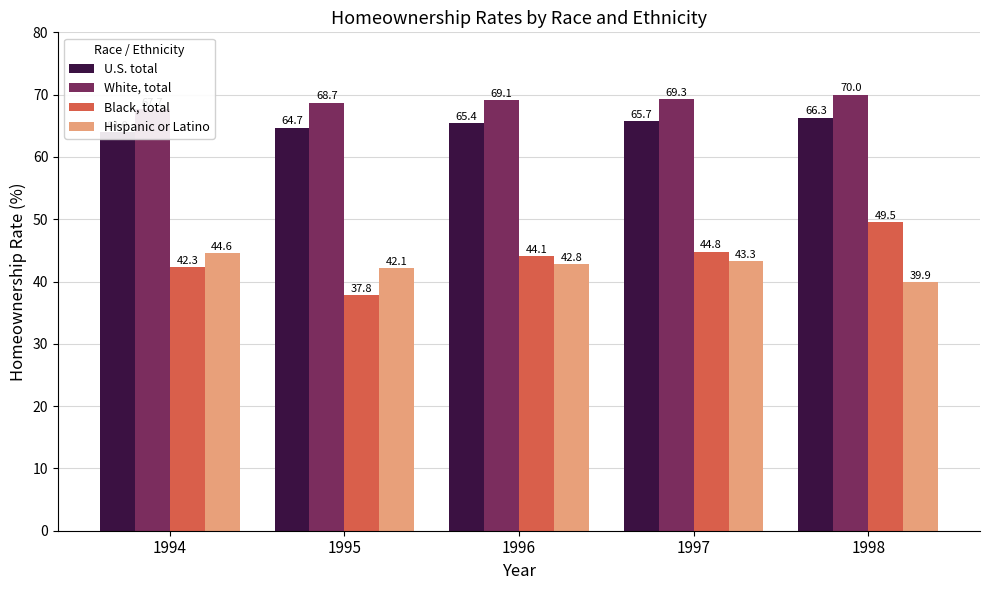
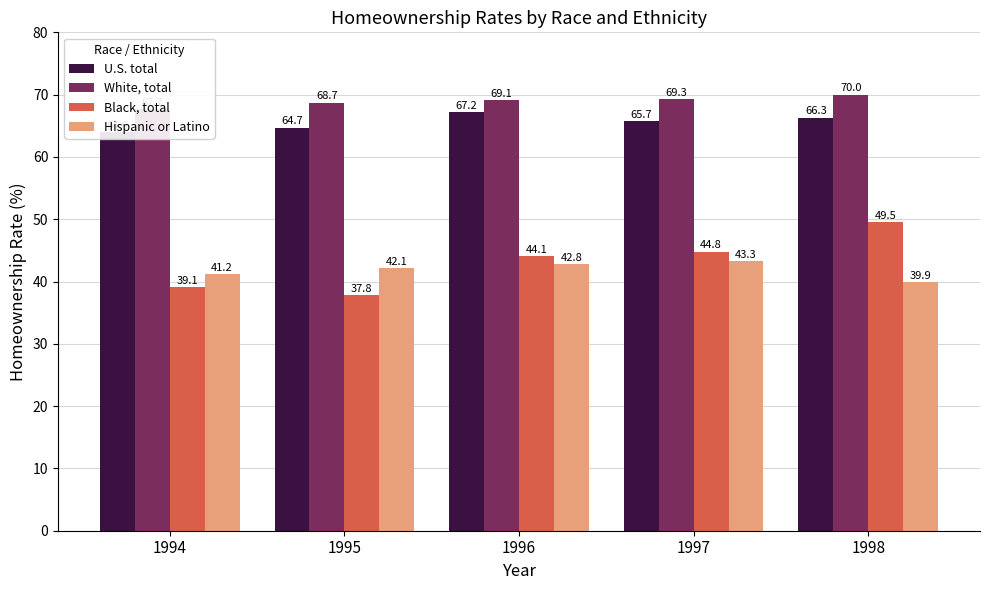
  {
    "U.S. total": {
      "1995": 64.7,
-     "1996": 65.4,
+     "1996": 67.2,
      "1997": 65.7,
      "1998": 66.3
    },
    "White, total": {
      "1995": 68.7,
      "1996": 69.1,
      "1997": 69.3,
      "1998": 70.0
    },
    "Black, total": {
-     "1994": 42.3,
+     "1994": 39.1,
      "1995": 37.8,
      "1996": 44.1,
      "1997": 44.8,
      "1998": 49.5
    },
    "Hispanic or Latino": {
-     "1994": 44.6,
+     "1994": 41.2,
      "1995": 42.1,
      "1996": 42.8,
      "1997": 43.3,
      "1998": 39.9
    }
  }
